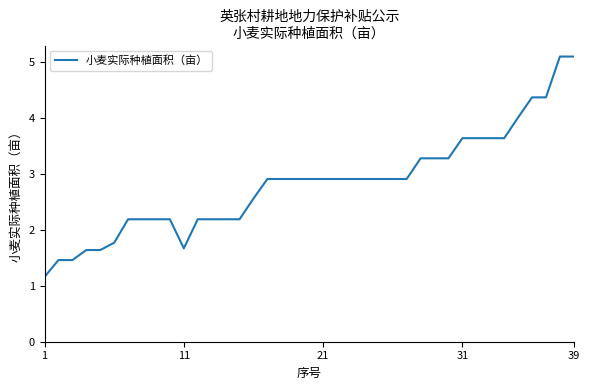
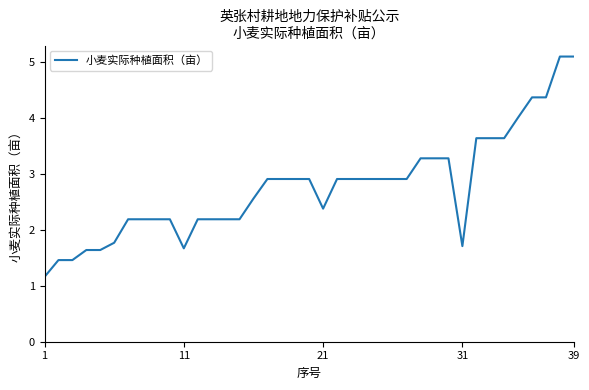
  {
    "1": 1.2,
    "11": 1.7,
-   "21": 2.9,
-   "31": 3.6,
+   "21": 2.4,
+   "31": 1.7,
    "39": 5.1
  }
